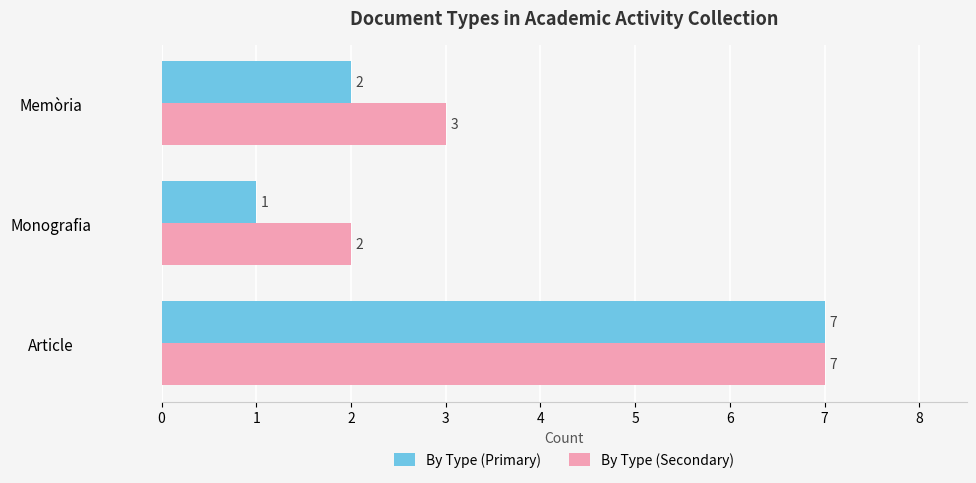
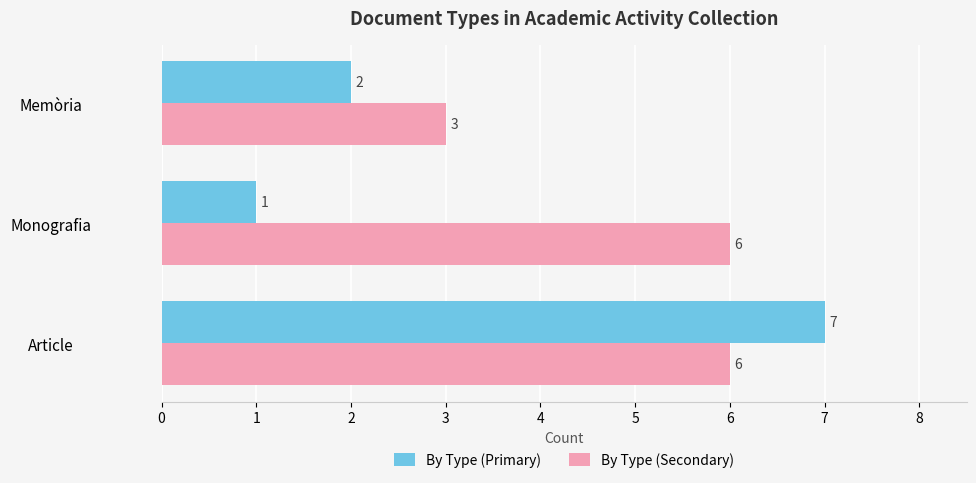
  {
    "By Type (Primary)": {
      "Memòria": 2,
      "Monografia": 1,
      "Article": 7
    },
    "By Type (Secondary)": {
      "Memòria": 3,
-     "Monografia": 2,
-     "Article": 7
+     "Monografia": 6,
+     "Article": 6
    }
  }
